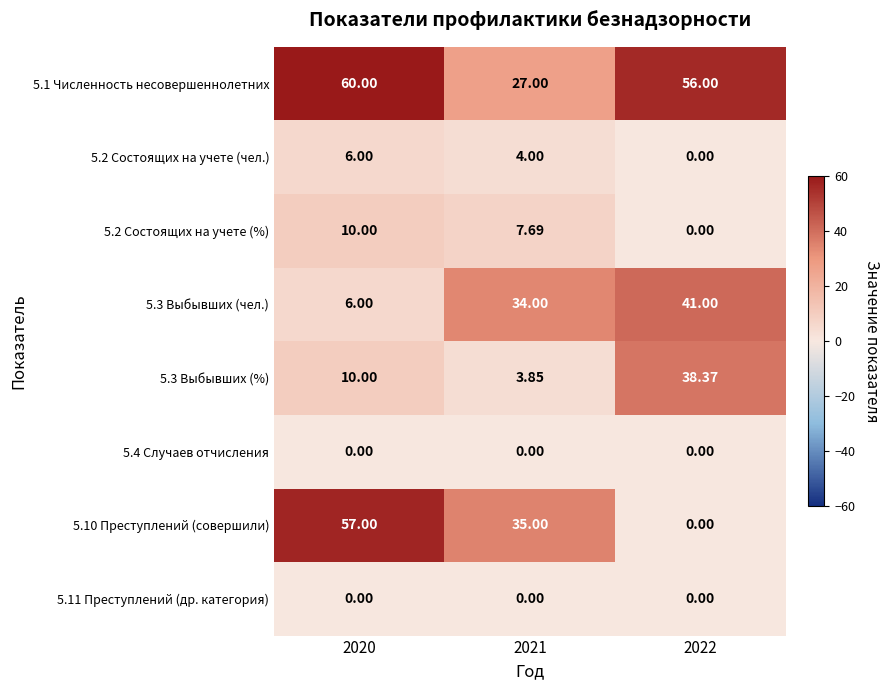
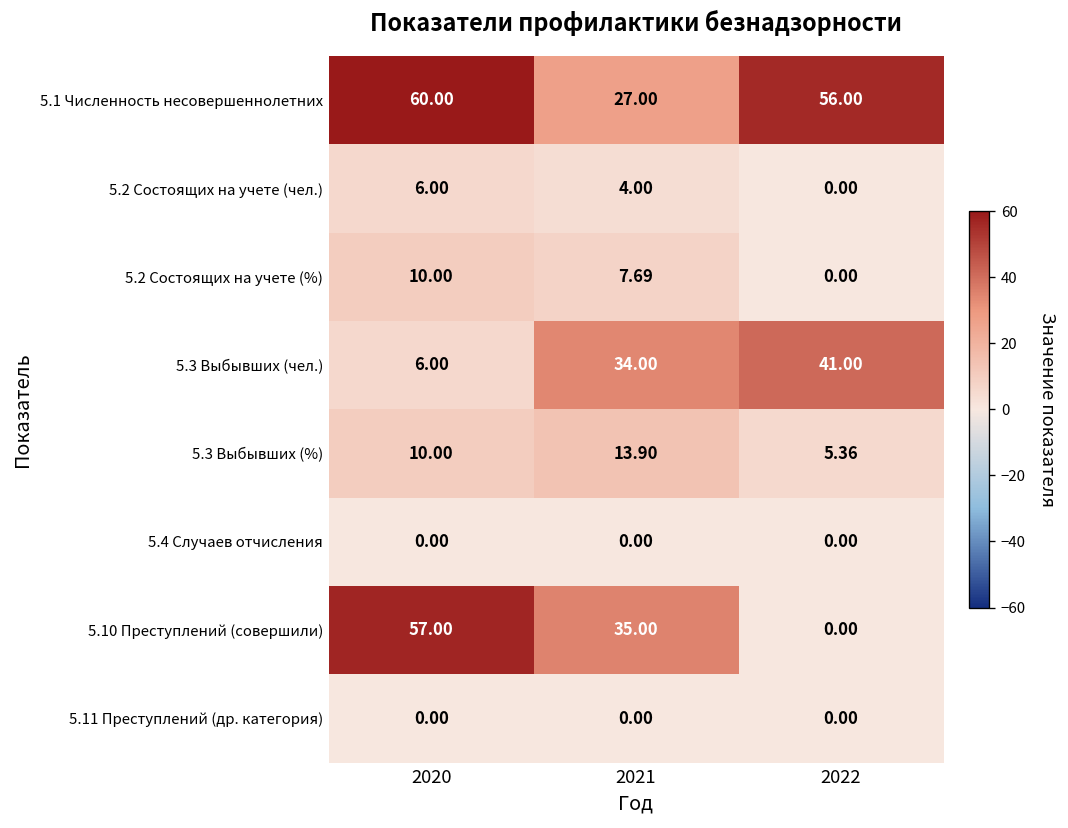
  {
    "5.1 Численность несовершеннолетних": {
      "2020": 60.00,
      "2021": 27.00,
      "2022": 56.00
    },
    "5.2 Состоящих на учете (чел.)": {
      "2020": 6.00,
      "2021": 4.00,
      "2022": 0.00
    },
    "5.2 Состоящих на учете (%)": {
      "2020": 10.00,
      "2021": 7.69,
      "2022": 0.00
    },
    "5.3 Выбывших (чел.)": {
      "2020": 6.00,
      "2021": 34.00,
      "2022": 41.00
    },
    "5.3 Выбывших (%)": {
      "2020": 10.00,
-     "2021": 3.85,
-     "2022": 38.37
+     "2021": 13.90,
+     "2022": 5.36
    },
    "5.4 Случаев отчисления": {
      "2020": 0.00,
      "2021": 0.00,
      "2022": 0.00
    },
    "5.10 Преступлений (совершили)": {
      "2020": 57.00,
      "2021": 35.00,
      "2022": 0.00
    },
    "5.11 Преступлений (др. категория)": {
      "2020": 0.00,
      "2021": 0.00,
      "2022": 0.00
    }
  }
